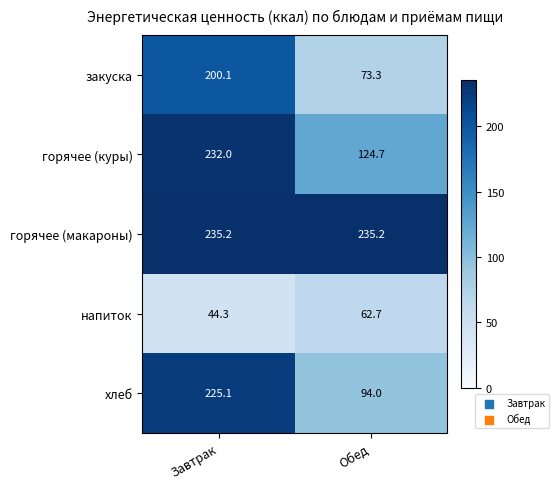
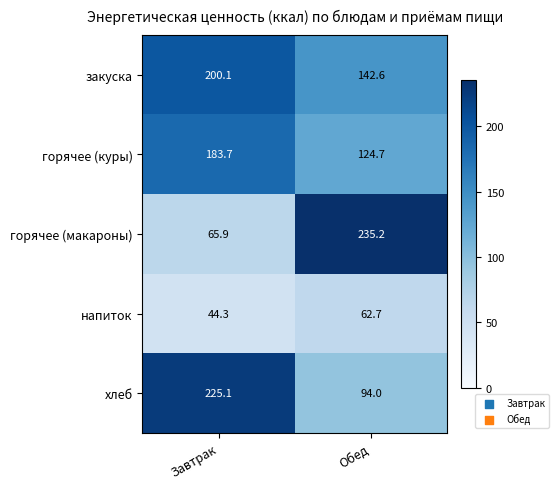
  {
    "закуска": {
      "Завтрак": 200.1,
-     "Обед": 73.3
+     "Обед": 142.6
    },
    "горячее (куры)": {
-     "Завтрак": 232.0,
+     "Завтрак": 183.7,
      "Обед": 124.7
    },
    "горячее (макароны)": {
-     "Завтрак": 235.2,
+     "Завтрак": 65.9,
      "Обед": 235.2
    },
    "напиток": {
      "Завтрак": 44.3,
      "Обед": 62.7
    },
    "хлеб": {
      "Завтрак": 225.1,
      "Обед": 94.0
    }
  }
